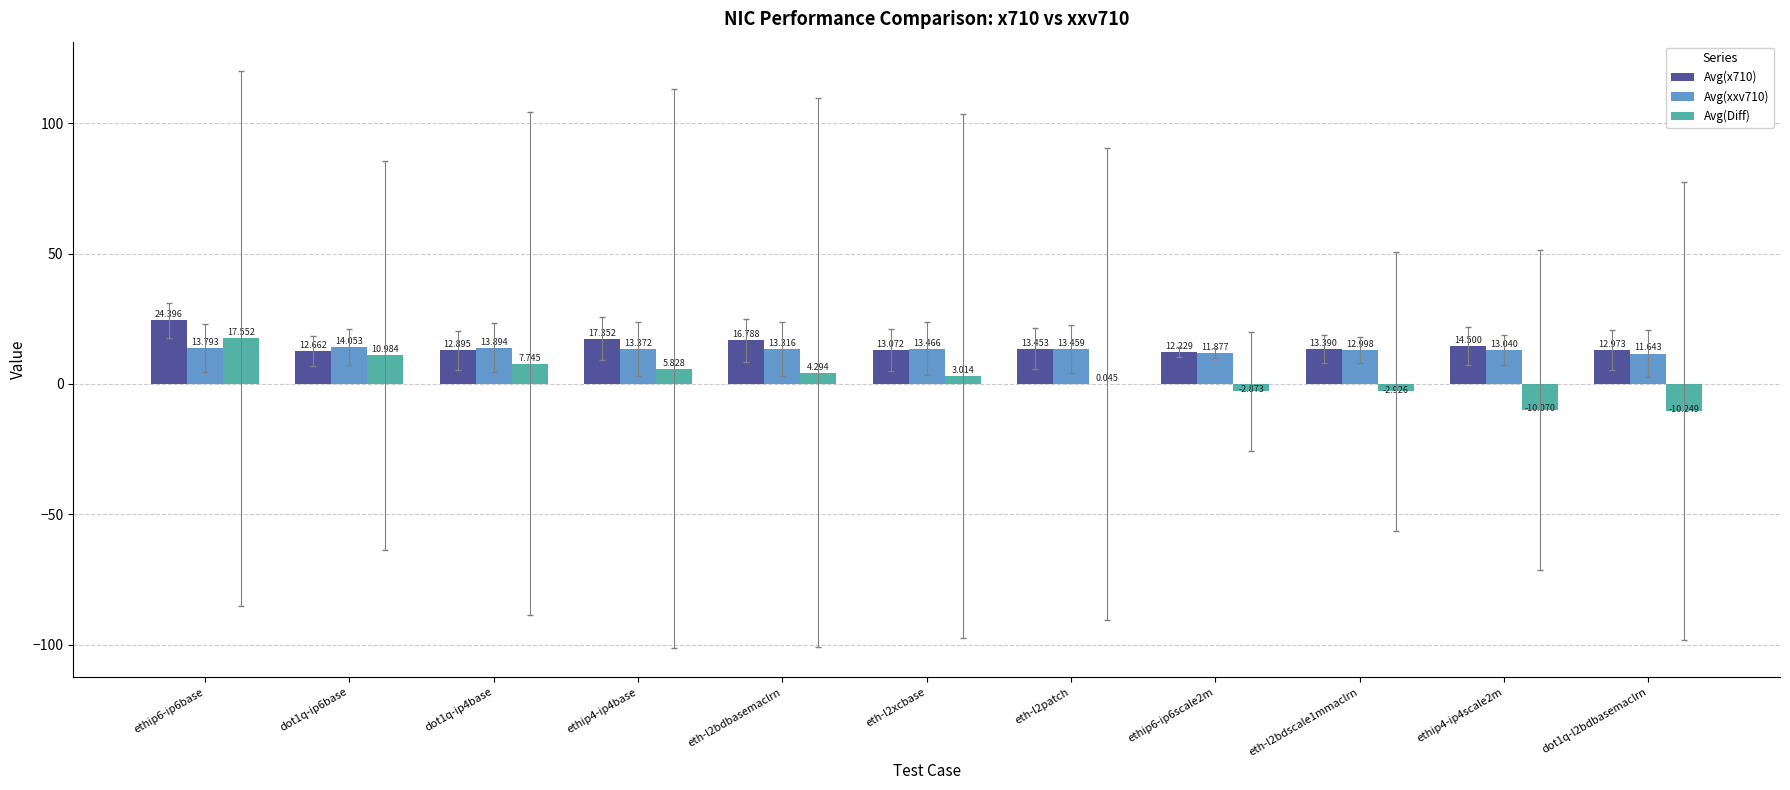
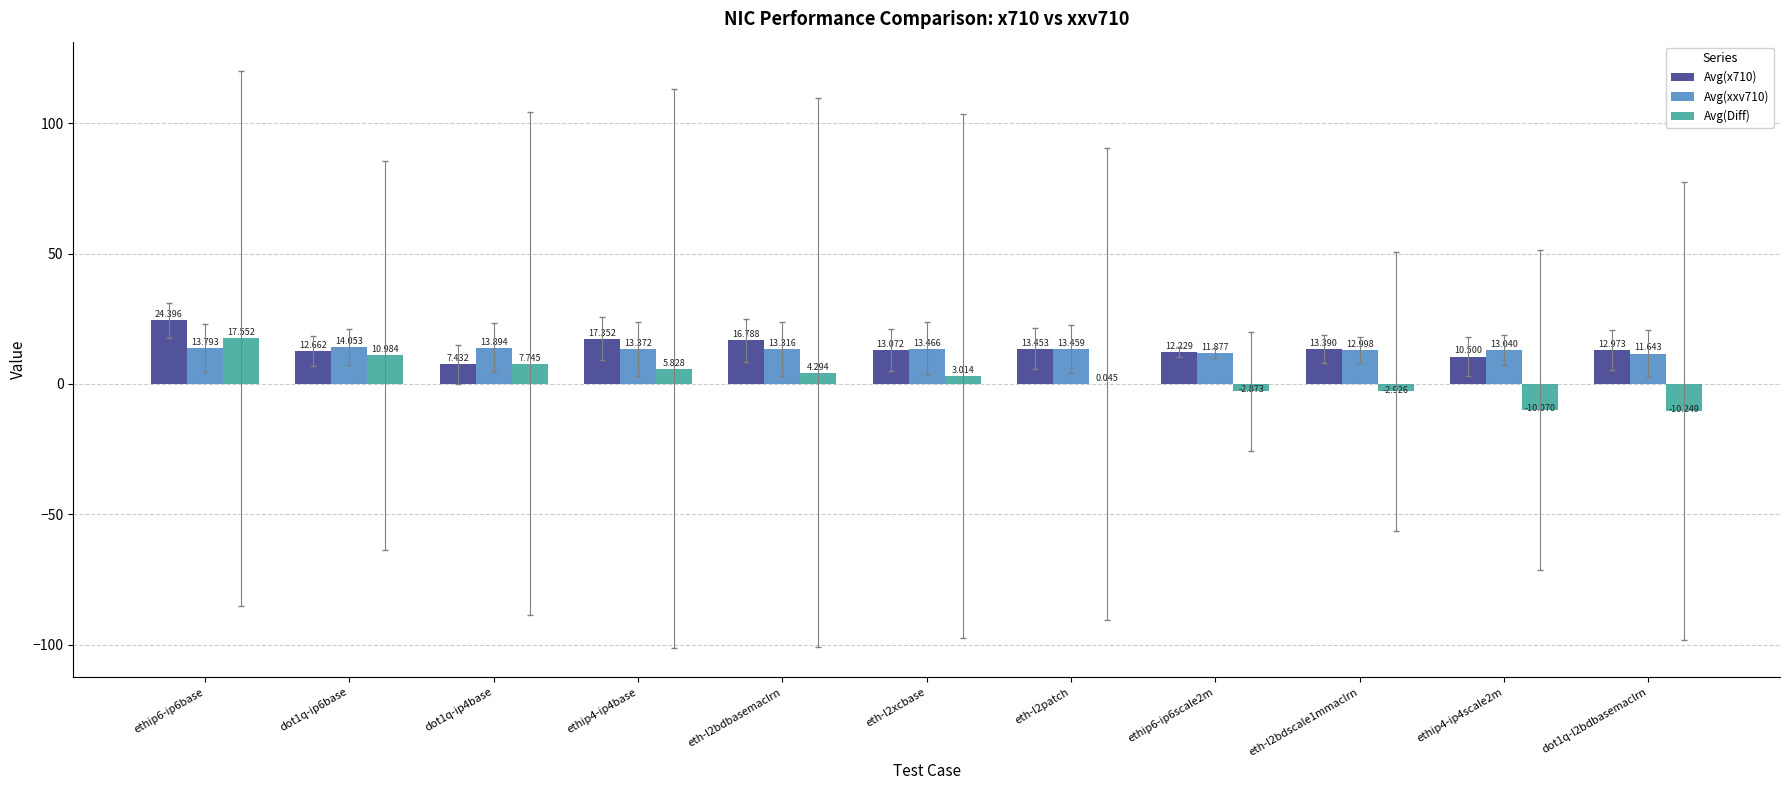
  {
    "Avg(x710)": {
      "ethip6-ip6base": 24.396,
      "dot1q-ip6base": 12.662,
-     "dot1q-ip4base": 12.895,
+     "dot1q-ip4base": 7.432,
      "ethip4-ip4base": 17.352,
      "eth-l2bdbasemaclrn": 16.788,
      "eth-l2xcbase": 13.072,
      "eth-l2patch": 13.453,
      "eth-l2bdscale1mmaclrn": 13.390,
-     "ethip4-ip4scale2m": 14.500,
+     "ethip4-ip4scale2m": 10.500,
      "dot1q-l2bdbasemaclrn": 12.973
    }
  }
